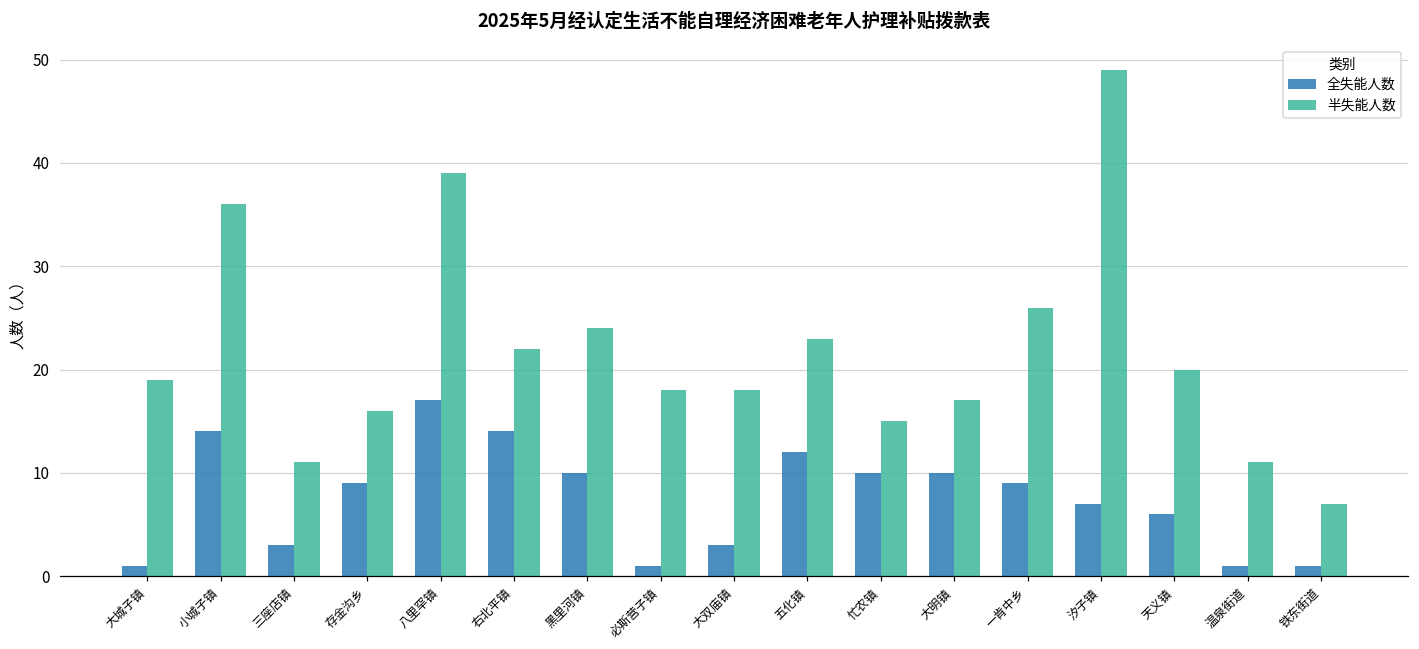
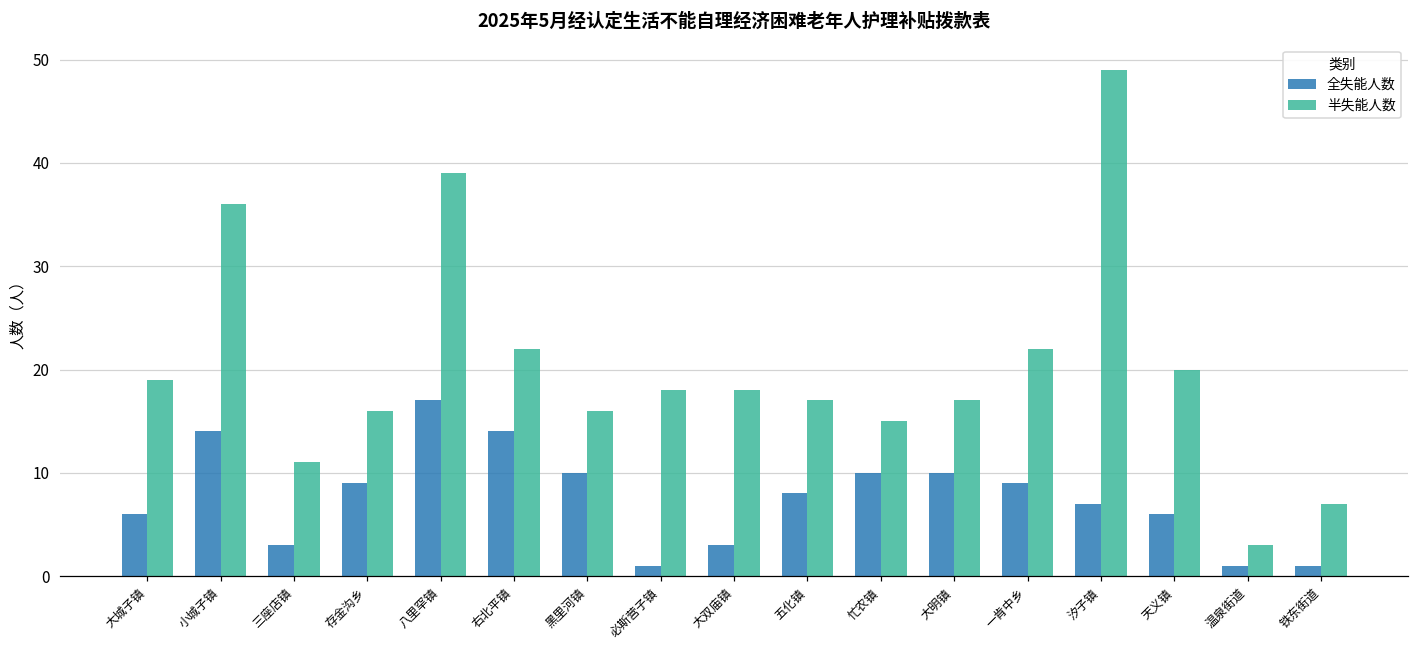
  {
    "全失能人数": {
-     "大城子镇": 1,
+     "大城子镇": 6,
      "小城子镇": 14,
      "三座店镇": 3,
      "存金沟乡": 9,
      "八里罕镇": 17,
      "右北平镇": 14,
      "黑里河镇": 10,
      "必斯营子镇": 1,
      "大双庙镇": 3,
-     "五化镇": 12,
+     "五化镇": 8,
      "忙农镇": 10,
      "大明镇": 10,
      "一肯中乡": 9,
      "汐子镇": 7,
      "天义镇": 6,
      "温泉街道": 1,
      "铁东街道": 1
    },
    "半失能人数": {
      "大城子镇": 19,
      "小城子镇": 36,
      "三座店镇": 11,
      "存金沟乡": 16,
      "八里罕镇": 39,
      "右北平镇": 22,
-     "黑里河镇": 24,
+     "黑里河镇": 16,
      "必斯营子镇": 18,
      "大双庙镇": 18,
-     "五化镇": 23,
+     "五化镇": 17,
      "忙农镇": 15,
      "大明镇": 17,
-     "一肯中乡": 26,
+     "一肯中乡": 22,
      "汐子镇": 49,
      "天义镇": 20,
-     "温泉街道": 11,
+     "温泉街道": 3,
      "铁东街道": 7
    }
  }
